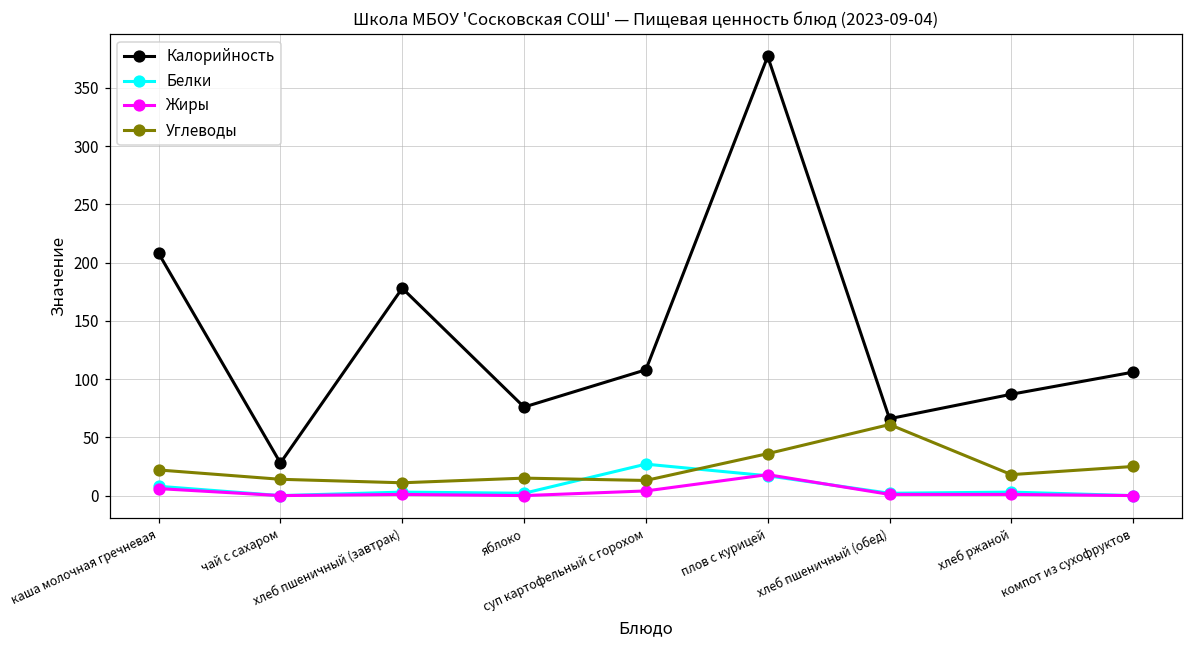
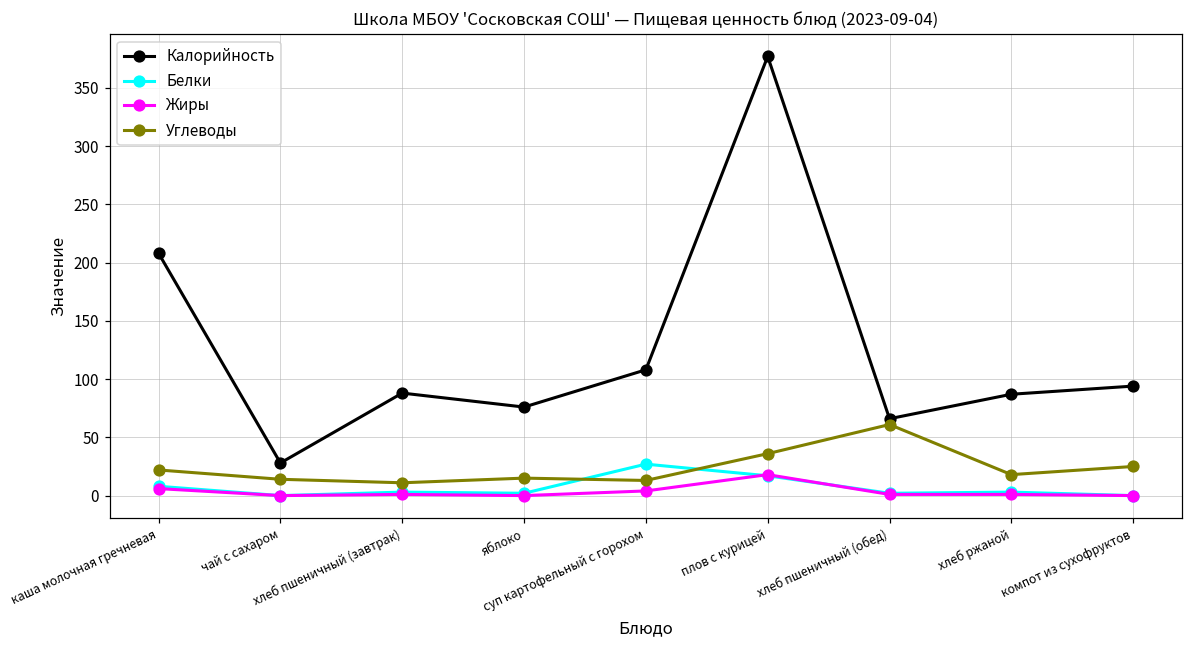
  {
    "Калорийность": {
      "каша молочная гречневая": 208,
      "чай с сахаром": 28,
-     "хлеб пшеничный (завтрак)": 178,
+     "хлеб пшеничный (завтрак)": 88,
      "яблоко": 76,
      "суп картофельный с горохом": 108,
      "плов с курицей": 377,
      "хлеб пшеничный (обед)": 66,
      "хлеб ржаной": 87,
-     "компот из сухофруктов": 106
+     "компот из сухофруктов": 94
    },
    "Белки": {
      "суп картофельный с горохом": 27
    },
    "Жиры": {
      "суп картофельный с горохом": 4
    },
    "Углеводы": {
      "каша молочная гречневая": 22,
      "чай с сахаром": 14,
      "хлеб пшеничный (завтрак)": 11,
      "яблоко": 15,
      "суп картофельный с горохом": 13,
      "плов с курицей": 36,
      "хлеб пшеничный (обед)": 61,
      "хлеб ржаной": 18,
      "компот из сухофруктов": 25
    }
  }
